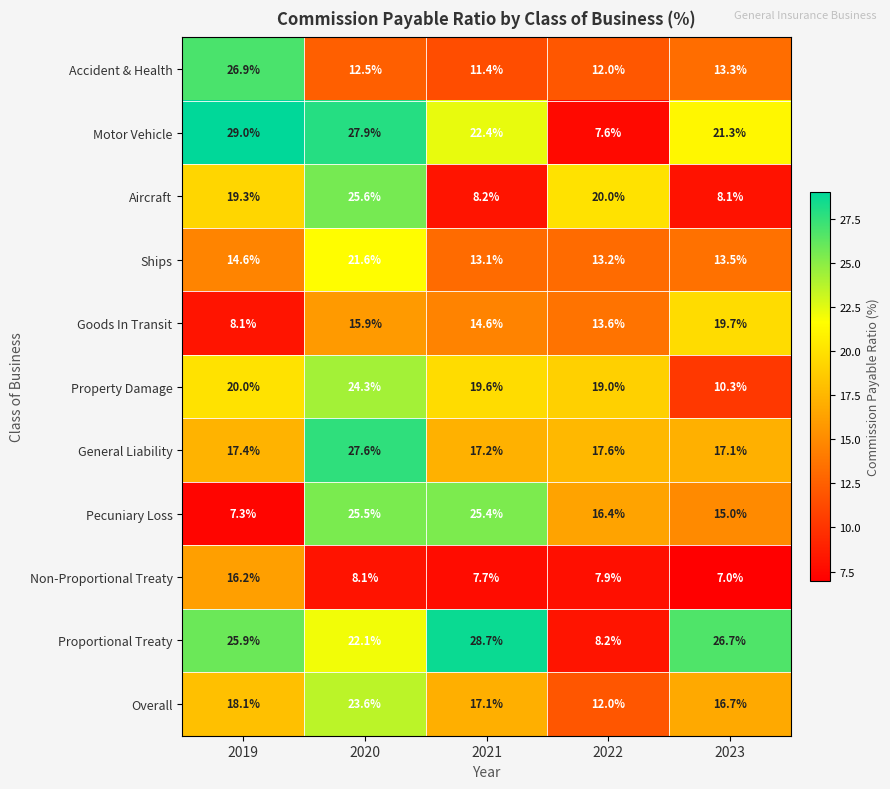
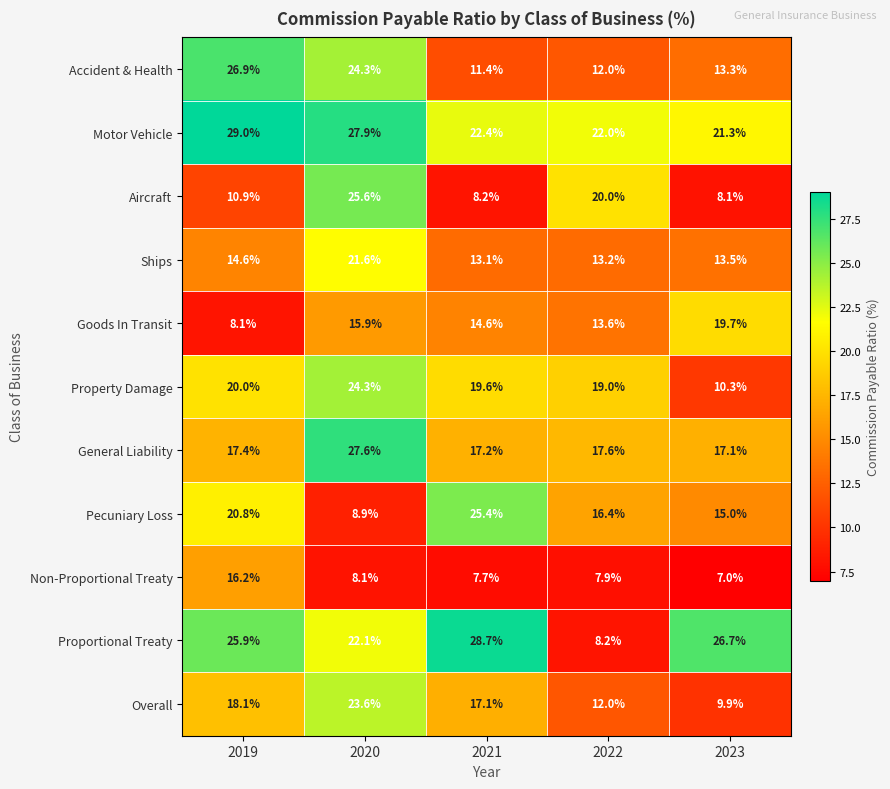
  {
    "Accident & Health": {
      "2019": "26.9%",
-     "2020": "12.5%",
+     "2020": "24.3%",
      "2021": "11.4%",
      "2022": "12.0%",
      "2023": "13.3%"
    },
    "Motor Vehicle": {
      "2019": "29.0%",
      "2020": "27.9%",
      "2021": "22.4%",
-     "2022": "7.6%",
+     "2022": "22.0%",
      "2023": "21.3%"
    },
    "Aircraft": {
-     "2019": "19.3%",
+     "2019": "10.9%",
      "2020": "25.6%",
      "2021": "8.2%",
      "2022": "20.0%",
      "2023": "8.1%"
    },
    "Ships": {
      "2019": "14.6%",
      "2020": "21.6%",
      "2021": "13.1%",
      "2022": "13.2%",
      "2023": "13.5%"
    },
    "Goods In Transit": {
      "2019": "8.1%",
      "2020": "15.9%",
      "2021": "14.6%",
      "2022": "13.6%",
      "2023": "19.7%"
    },
    "Property Damage": {
      "2019": "20.0%",
      "2020": "24.3%",
      "2021": "19.6%",
      "2022": "19.0%",
      "2023": "10.3%"
    },
    "General Liability": {
      "2019": "17.4%",
      "2020": "27.6%",
      "2021": "17.2%",
      "2022": "17.6%",
      "2023": "17.1%"
    },
    "Pecuniary Loss": {
-     "2019": "7.3%",
-     "2020": "25.5%",
+     "2019": "20.8%",
+     "2020": "8.9%",
      "2021": "25.4%",
      "2022": "16.4%",
      "2023": "15.0%"
    },
    "Non-Proportional Treaty": {
      "2019": "16.2%",
      "2020": "8.1%",
      "2021": "7.7%",
      "2022": "7.9%",
      "2023": "7.0%"
    },
    "Proportional Treaty": {
      "2019": "25.9%",
      "2020": "22.1%",
      "2021": "28.7%",
      "2022": "8.2%",
      "2023": "26.7%"
    },
    "Overall": {
      "2019": "18.1%",
      "2020": "23.6%",
      "2021": "17.1%",
      "2022": "12.0%",
-     "2023": "16.7%"
+     "2023": "9.9%"
    }
  }
